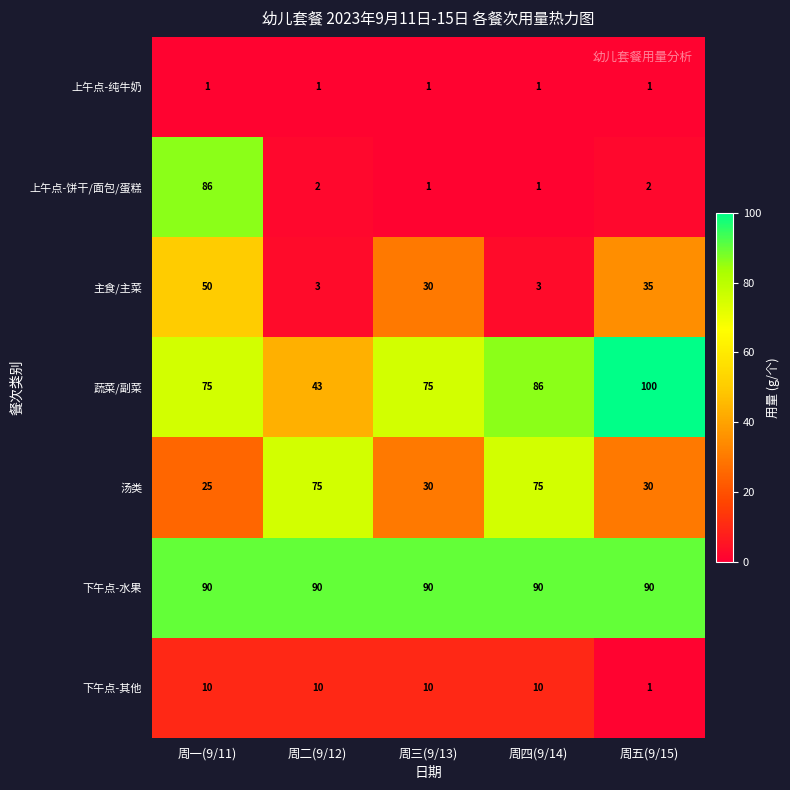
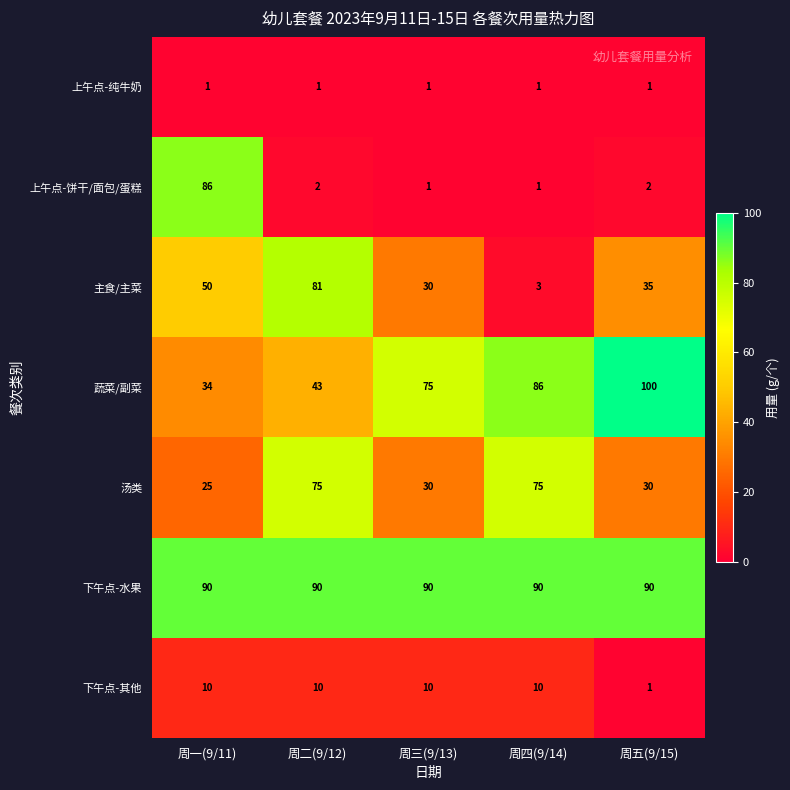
  {
    "上午点-纯牛奶": {
      "周一(9/11)": 1,
      "周二(9/12)": 1,
      "周三(9/13)": 1,
      "周四(9/14)": 1
    },
    "上午点-饼干/面包/蛋糕": {
      "周一(9/11)": 86,
      "周二(9/12)": 2,
      "周三(9/13)": 1,
      "周四(9/14)": 1,
      "周五(9/15)": 2
    },
    "主食/主菜": {
      "周一(9/11)": 50,
-     "周二(9/12)": 3,
+     "周二(9/12)": 81,
      "周三(9/13)": 30,
      "周四(9/14)": 3,
      "周五(9/15)": 35
    },
    "蔬菜/副菜": {
-     "周一(9/11)": 75,
+     "周一(9/11)": 34,
      "周二(9/12)": 43,
      "周三(9/13)": 75,
      "周四(9/14)": 86,
      "周五(9/15)": 100
    },
    "汤类": {
      "周一(9/11)": 25,
      "周二(9/12)": 75,
      "周三(9/13)": 30,
      "周四(9/14)": 75,
      "周五(9/15)": 30
    },
    "下午点-水果": {
      "周一(9/11)": 90,
      "周二(9/12)": 90,
      "周三(9/13)": 90,
      "周四(9/14)": 90,
      "周五(9/15)": 90
    },
    "下午点-其他": {
      "周一(9/11)": 10,
      "周二(9/12)": 10,
      "周三(9/13)": 10,
      "周四(9/14)": 10,
      "周五(9/15)": 1
    }
  }
